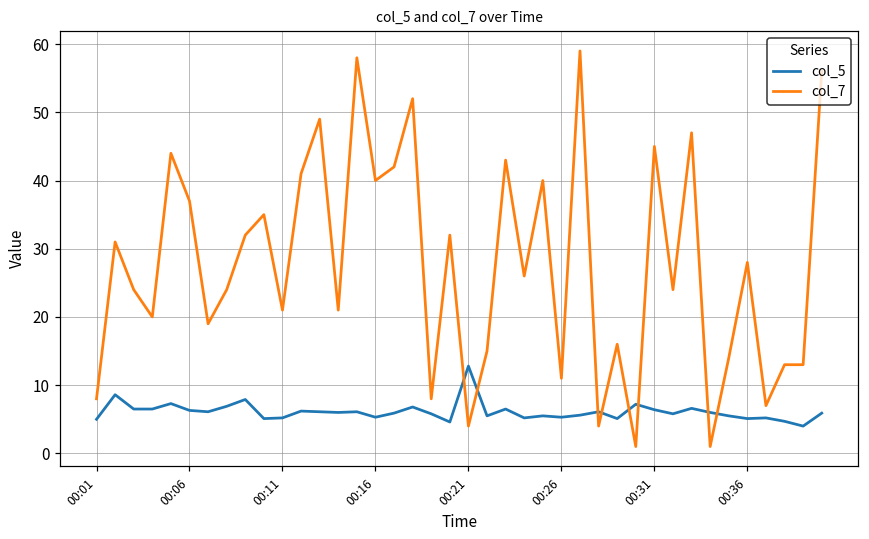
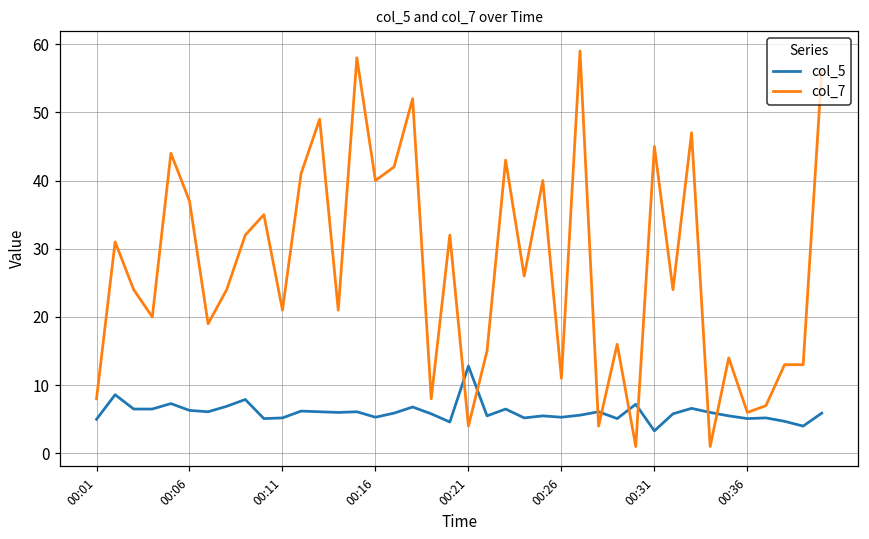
  {
    "col_5": {
      "00:01": 5,
      "00:06": 6,
      "00:11": 5,
      "00:16": 5,
      "00:21": 13,
      "00:26": 5,
-     "00:31": 6,
+     "00:31": 3,
      "00:36": 5
    },
    "col_7": {
      "00:01": 8,
      "00:06": 37,
      "00:11": 21,
      "00:16": 40,
      "00:21": 4,
      "00:26": 11,
      "00:31": 45,
-     "00:36": 28
+     "00:36": 6
    }
  }
